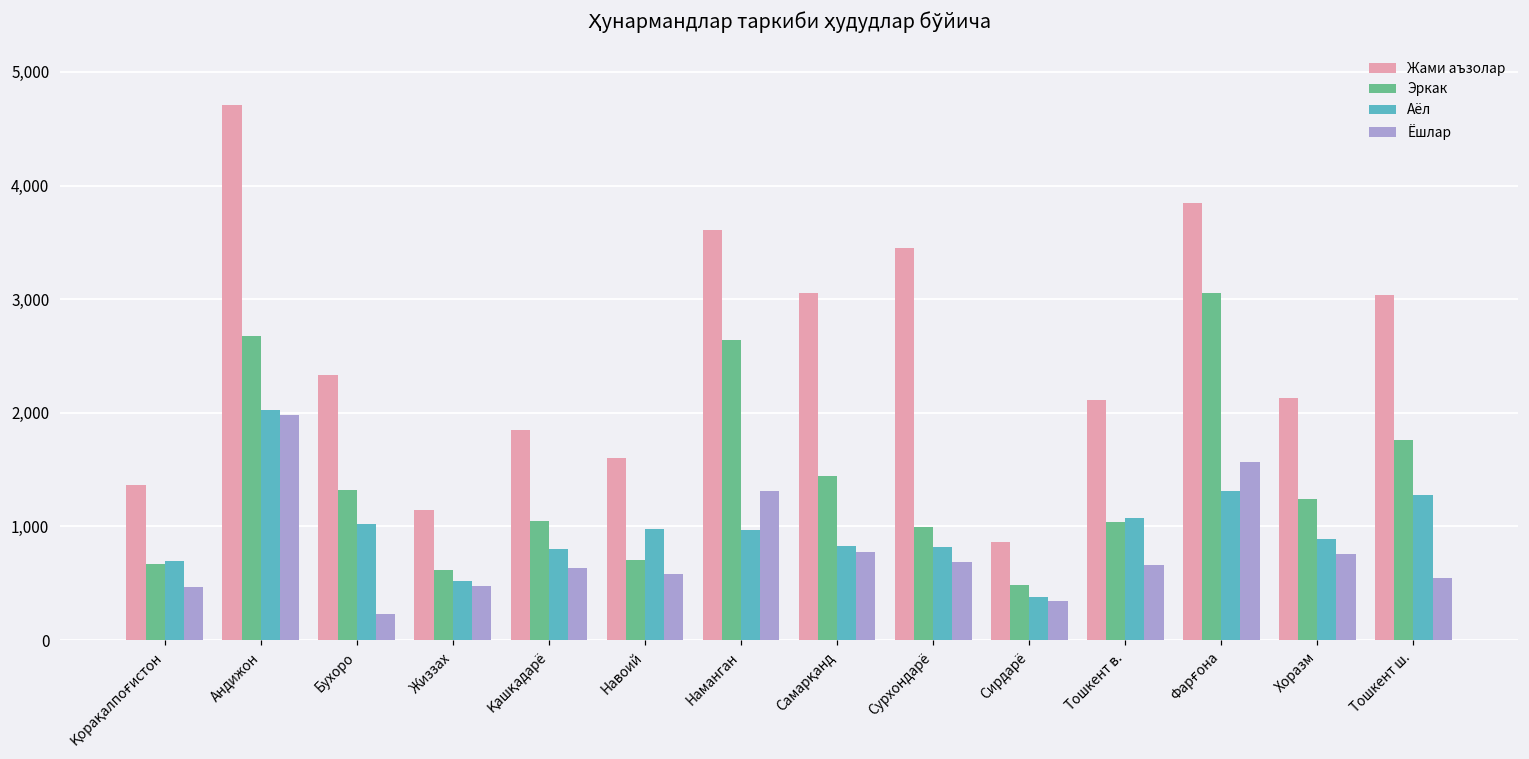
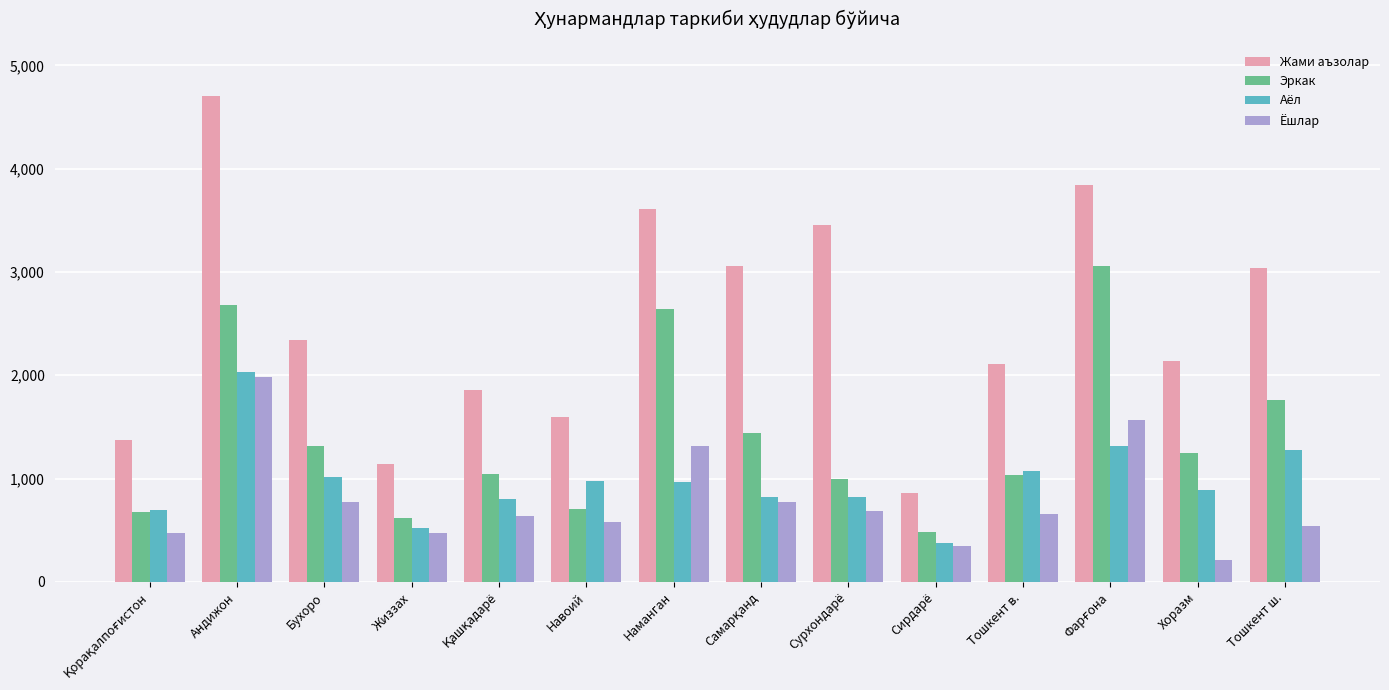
  {
    "Жами аъзолар": {
      "Қорақалпоғистон": "1,370",
      "Андижон": "4,710",
      "Бухоро": "2,340",
      "Жиззах": "1,140",
      "Қашқадарё": "1,850",
      "Навоий": "1,600",
      "Наманган": "3,610",
      "Самарқанд": "3,050",
      "Сурхондарё": "3,450",
      "Сирдарё": "860",
      "Тошкент в.": "2,110",
      "Фарғона": "3,840",
      "Хоразм": "2,130",
      "Тошкент ш.": "3,040"
    },
    "Ёшлар": {
      "Қорақалпоғистон": "470",
      "Андижон": "1,980",
-     "Бухоро": "230",
+     "Бухоро": "780",
      "Жиззах": "470",
      "Қашқадарё": "630",
      "Навоий": "580",
      "Наманган": "1,310",
      "Самарқанд": "780",
      "Сурхондарё": "690",
      "Сирдарё": "350",
      "Тошкент в.": "660",
      "Фарғона": "1,560",
-     "Хоразм": "760",
+     "Хоразм": "210",
      "Тошкент ш.": "540"
    }
  }
